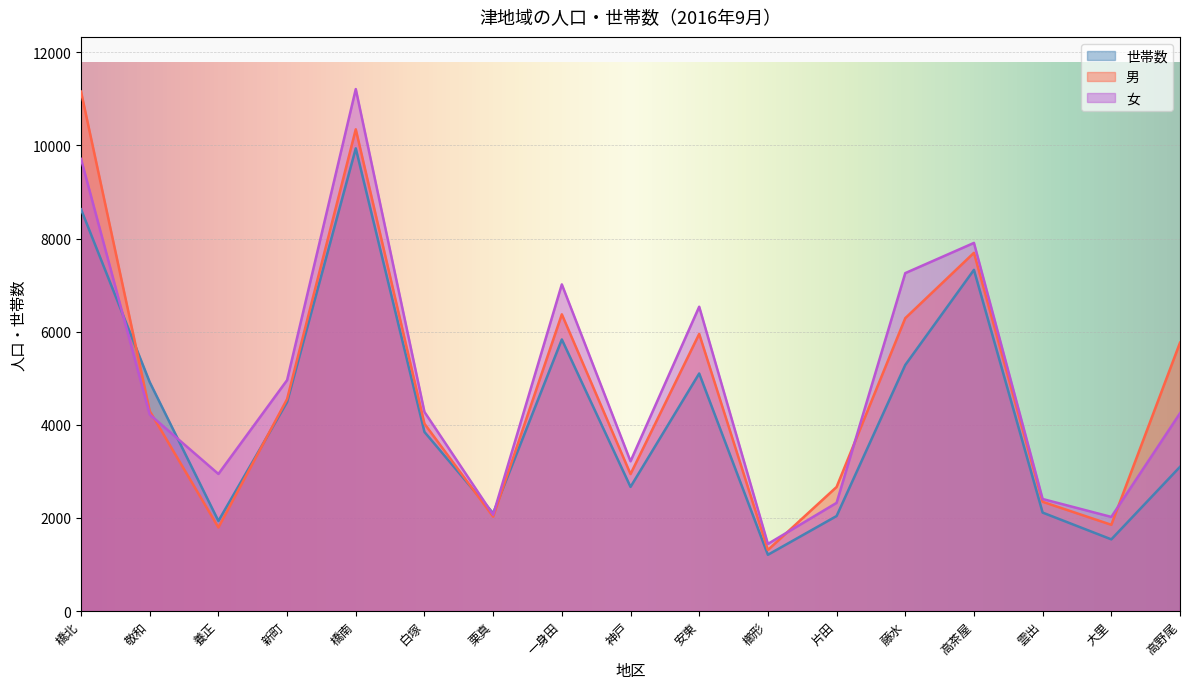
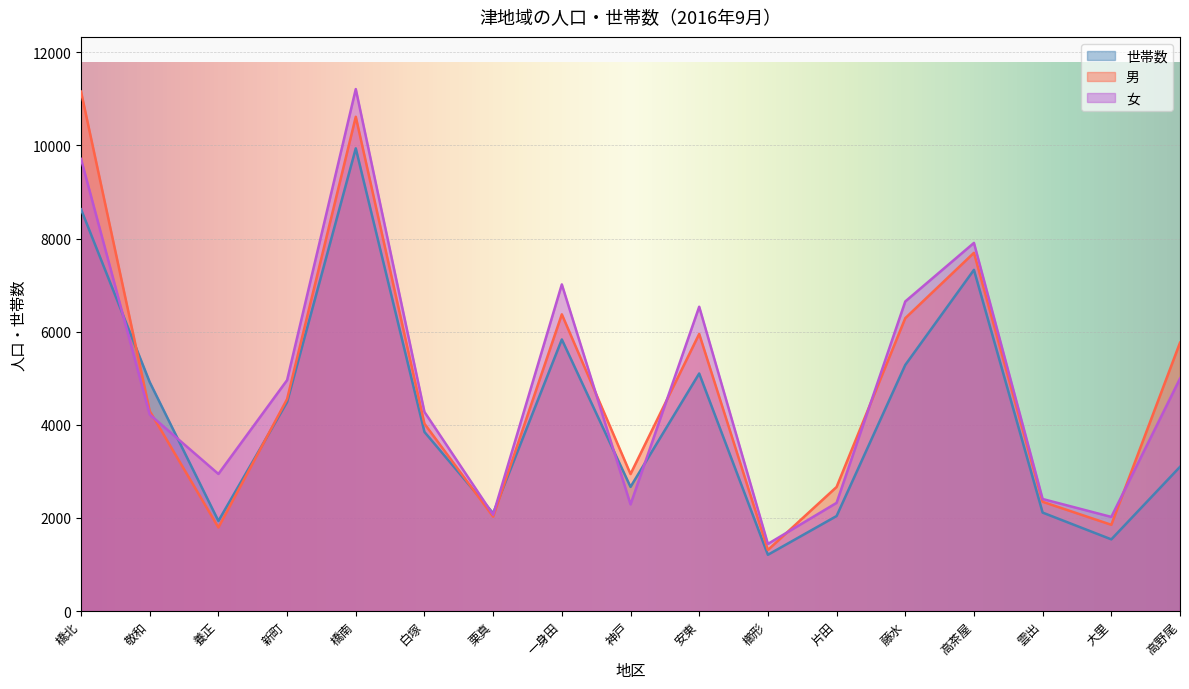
  {
    "世帯数": {
      "橋北": 8600,
      "敬和": 4900,
      "養正": 1900,
      "新町": 4500,
      "橋南": 9900,
      "白塚": 3800,
      "一身田": 5800,
      "神戸": 2700,
      "安東": 5100,
      "櫛形": 1200,
      "片田": 2000,
      "藤水": 5300,
      "高茶屋": 7300,
      "雲出": 2100,
      "大里": 1500,
      "高野尾": 3100
    },
    "男": {
      "橋北": 11200,
      "敬和": 4300,
      "養正": 1800,
      "新町": 4600,
-     "橋南": 10300,
+     "橋南": 10600,
      "白塚": 4000,
      "一身田": 6400,
      "神戸": 2900,
      "安東": 6000,
      "櫛形": 1300,
      "片田": 2700,
      "藤水": 6300,
      "高茶屋": 7700,
      "雲出": 2300,
      "大里": 1900,
      "高野尾": 5800
    },
    "女": {
      "橋北": 9700,
      "敬和": 4200,
      "養正": 2900,
      "新町": 5000,
      "橋南": 11200,
      "白塚": 4300,
      "一身田": 7000,
-     "神戸": 3200,
+     "神戸": 2300,
      "安東": 6500,
      "櫛形": 1400,
      "片田": 2300,
-     "藤水": 7300,
+     "藤水": 6600,
      "高茶屋": 7900,
      "雲出": 2400,
      "大里": 2000,
-     "高野尾": 4200
+     "高野尾": 5000
    }
  }
